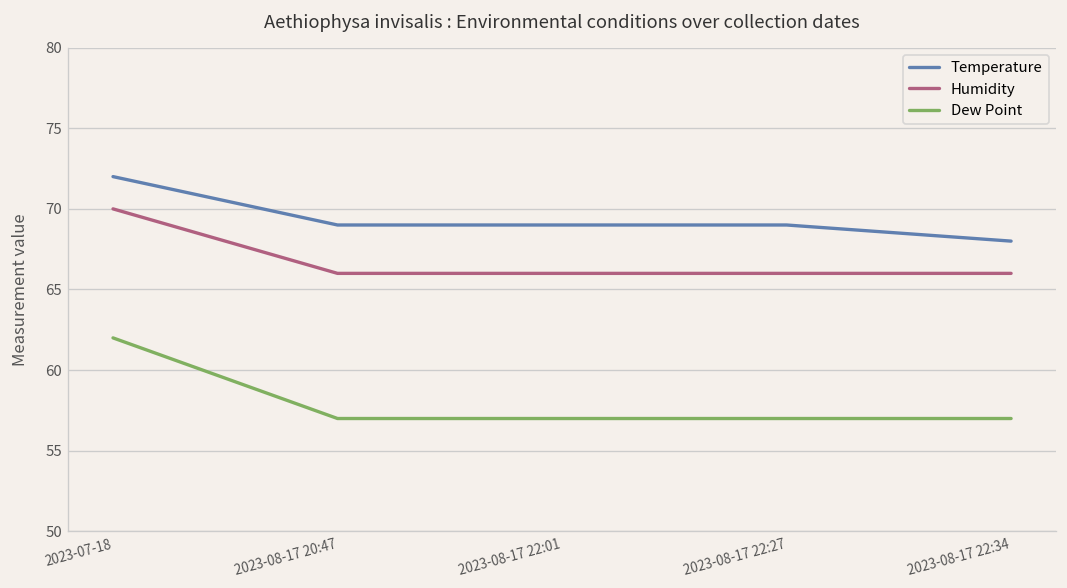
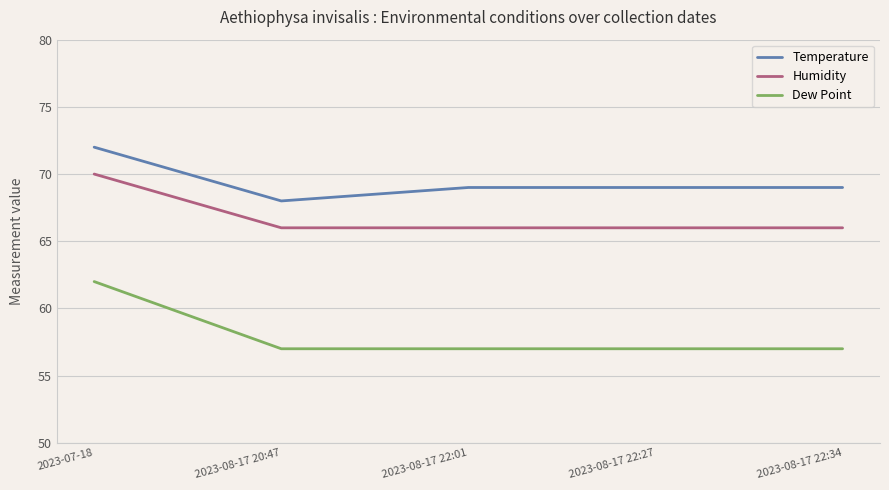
  {
    "Temperature": {
      "2023-07-18": 72,
-     "2023-08-17 20:47": 69,
+     "2023-08-17 20:47": 68,
      "2023-08-17 22:01": 69,
      "2023-08-17 22:27": 69,
-     "2023-08-17 22:34": 68
+     "2023-08-17 22:34": 69
    },
    "Humidity": {
      "2023-07-18": 70,
      "2023-08-17 20:47": 66,
      "2023-08-17 22:01": 66,
      "2023-08-17 22:27": 66,
      "2023-08-17 22:34": 66
    },
    "Dew Point": {
      "2023-07-18": 62,
      "2023-08-17 20:47": 57,
      "2023-08-17 22:01": 57,
      "2023-08-17 22:27": 57,
      "2023-08-17 22:34": 57
    }
  }
